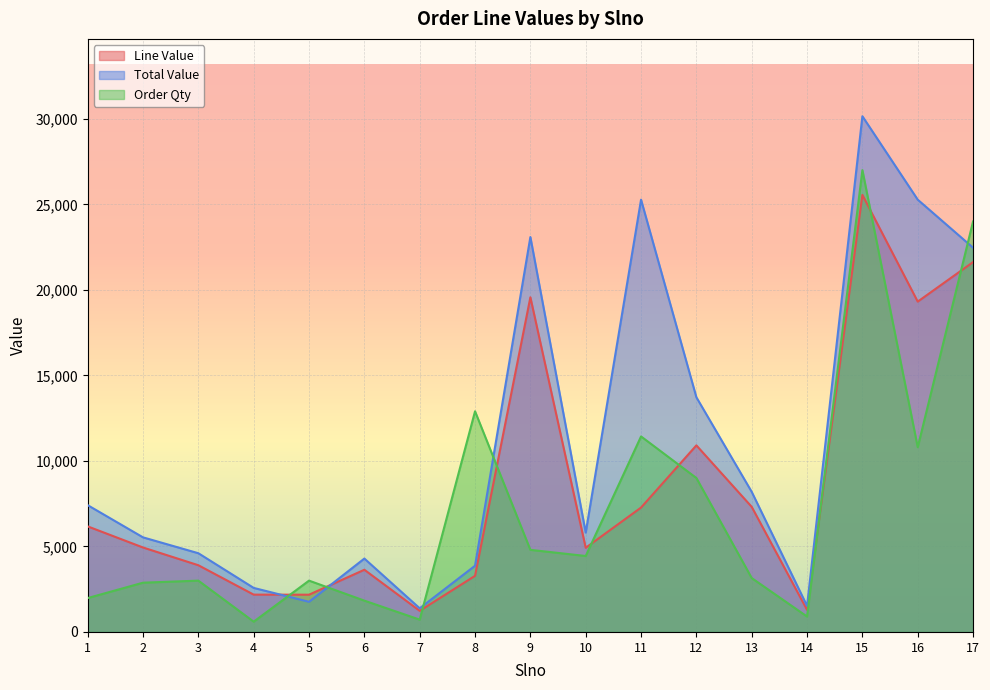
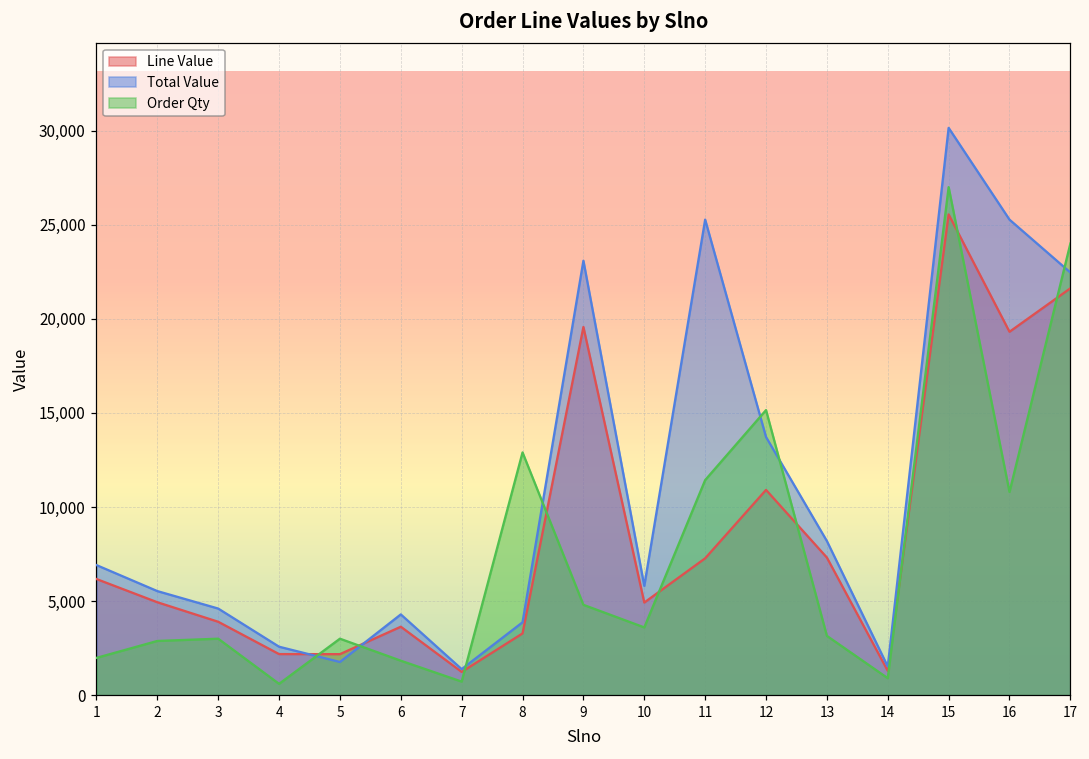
  {
    "Line Value": {
      "1": "6,200",
      "2": "4,900",
      "3": "3,900",
      "4": "2,200",
      "5": "2,200",
      "6": "3,600",
      "8": "3,300",
      "9": "19,600",
      "10": "4,900",
      "11": "7,300",
      "12": "10,900",
      "13": "7,300",
      "14": "1,300",
      "15": "25,600",
      "16": "19,300",
      "17": "21,600"
    },
    "Total Value": {
-     "1": "7,400",
+     "1": "6,900",
      "2": "5,500",
      "3": "4,600",
      "4": "2,600",
      "5": "1,800",
      "6": "4,300",
      "8": "3,900",
      "9": "23,100",
      "10": "5,800",
      "11": "25,300",
      "12": "13,700",
      "13": "8,200",
      "14": "1,500",
      "15": "30,200",
      "16": "25,300",
      "17": "22,500"
    },
    "Order Qty": {
      "1": "2,000",
      "2": "2,900",
      "3": "3,000",
      "4": "600",
      "5": "3,000",
      "6": "1,800",
      "7": "700",
      "8": "12,900",
      "9": "4,800",
-     "10": "4,400",
+     "10": "3,600",
      "11": "11,400",
-     "12": "9,000",
+     "12": "15,200",
      "13": "3,200",
      "14": "900",
      "15": "27,000",
      "16": "10,800",
      "17": "24,000"
    }
  }
